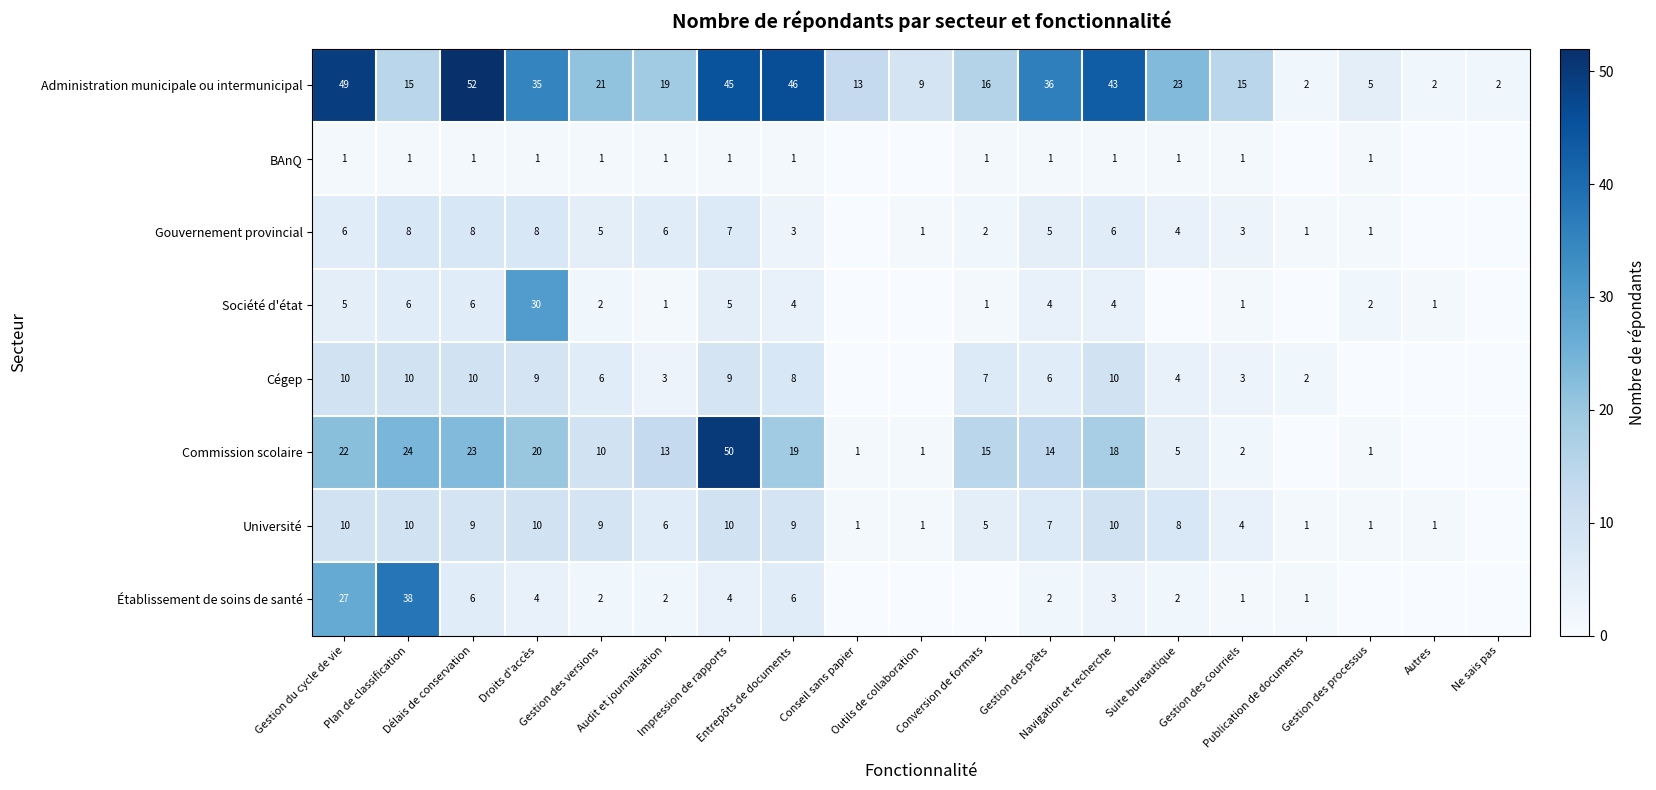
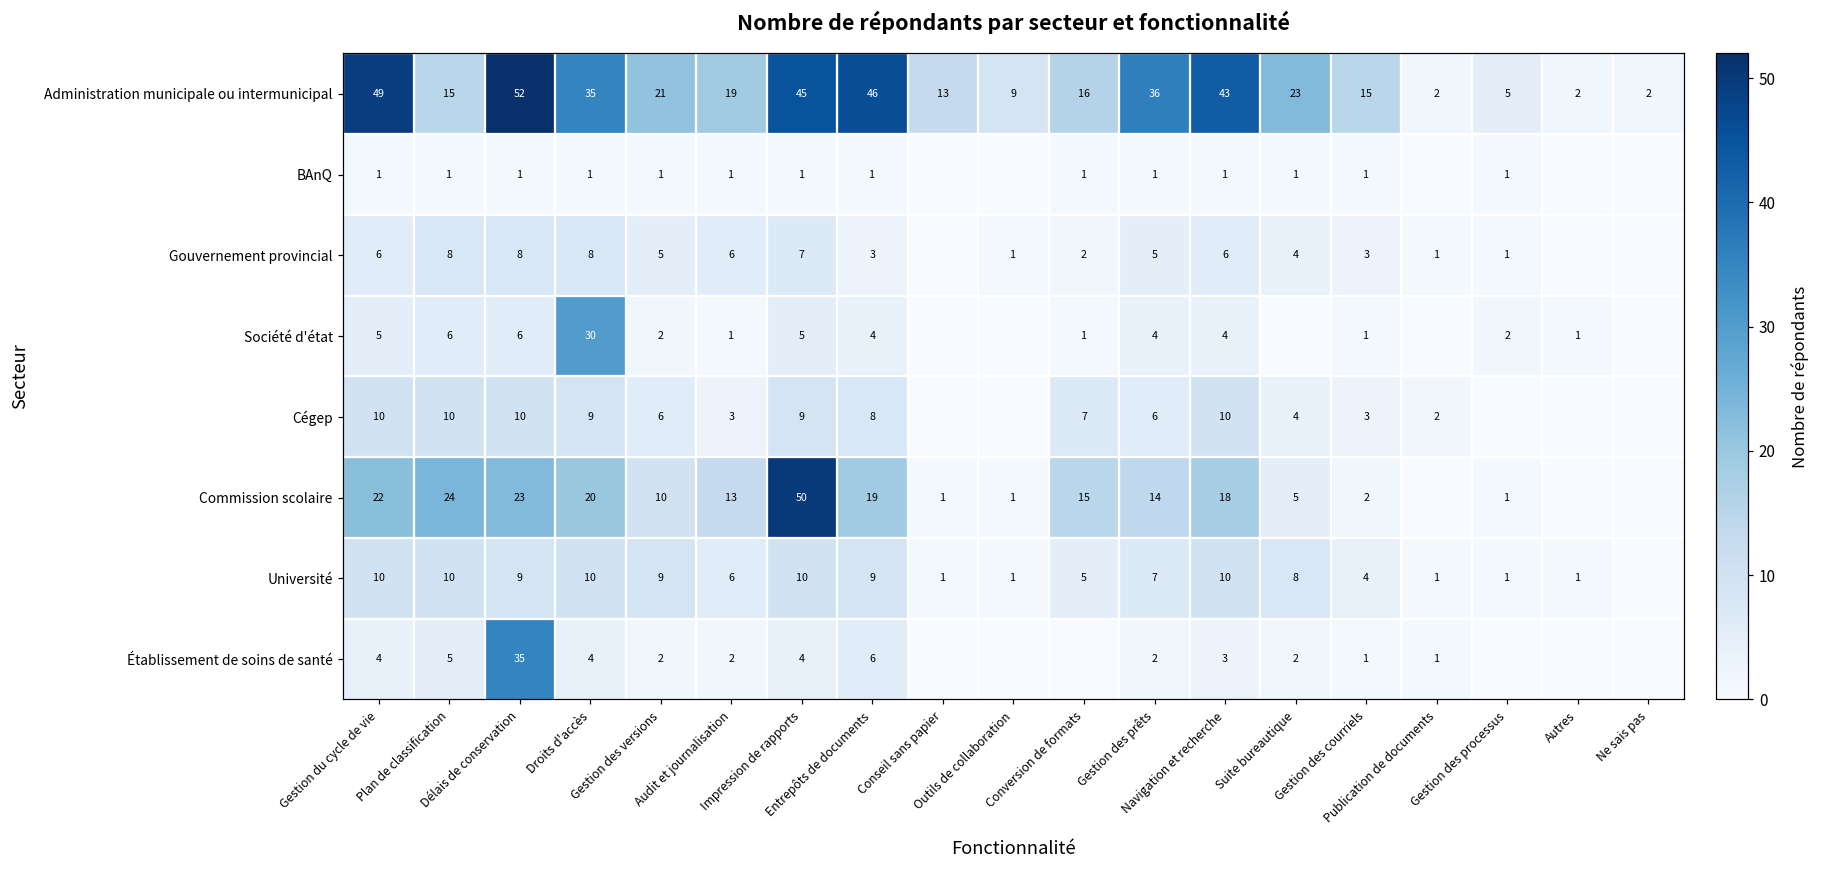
  {
    "Administration municipale ou intermunicipal": {
      "Gestion du cycle de vie": 49,
      "Plan de classification": 15,
      "Délais de conservation": 52,
      "Droits d'accès": 35,
      "Gestion des versions": 21,
      "Audit et journalisation": 19,
      "Impression de rapports": 45,
      "Entrepôts de documents": 46,
      "Conseil sans papier": 13,
      "Outils de collaboration": 9,
      "Conversion de formats": 16,
      "Gestion des prêts": 36,
      "Navigation et recherche": 43,
      "Suite bureautique": 23,
      "Gestion des courriels": 15,
      "Publication de documents": 2,
      "Gestion des processus": 5,
      "Autres": 2,
      "Ne sais pas": 2
    },
    "BAnQ": {
      "Gestion du cycle de vie": 1,
      "Plan de classification": 1,
      "Délais de conservation": 1,
      "Droits d'accès": 1,
      "Gestion des versions": 1,
      "Audit et journalisation": 1,
      "Impression de rapports": 1,
      "Entrepôts de documents": 1,
      "Conversion de formats": 1,
      "Gestion des prêts": 1,
      "Navigation et recherche": 1,
      "Suite bureautique": 1,
      "Gestion des courriels": 1,
      "Gestion des processus": 1
    },
    "Gouvernement provincial": {
      "Gestion du cycle de vie": 6,
      "Plan de classification": 8,
      "Délais de conservation": 8,
      "Droits d'accès": 8,
      "Gestion des versions": 5,
      "Audit et journalisation": 6,
      "Impression de rapports": 7,
      "Entrepôts de documents": 3,
      "Outils de collaboration": 1,
      "Conversion de formats": 2,
      "Gestion des prêts": 5,
      "Navigation et recherche": 6,
      "Suite bureautique": 4,
      "Gestion des courriels": 3,
      "Publication de documents": 1,
      "Gestion des processus": 1
    },
    "Société d'état": {
      "Gestion du cycle de vie": 5,
      "Plan de classification": 6,
      "Délais de conservation": 6,
      "Droits d'accès": 30,
      "Gestion des versions": 2,
      "Audit et journalisation": 1,
      "Impression de rapports": 5,
      "Entrepôts de documents": 4,
      "Conversion de formats": 1,
      "Gestion des prêts": 4,
      "Navigation et recherche": 4,
      "Gestion des courriels": 1,
      "Gestion des processus": 2,
      "Autres": 1
    },
    "Cégep": {
      "Gestion du cycle de vie": 10,
      "Plan de classification": 10,
      "Délais de conservation": 10,
      "Droits d'accès": 9,
      "Gestion des versions": 6,
      "Audit et journalisation": 3,
      "Impression de rapports": 9,
      "Entrepôts de documents": 8,
      "Conversion de formats": 7,
      "Gestion des prêts": 6,
      "Navigation et recherche": 10,
      "Suite bureautique": 4,
      "Gestion des courriels": 3,
      "Publication de documents": 2
    },
    "Commission scolaire": {
      "Gestion du cycle de vie": 22,
      "Plan de classification": 24,
      "Délais de conservation": 23,
      "Droits d'accès": 20,
      "Gestion des versions": 10,
      "Audit et journalisation": 13,
      "Impression de rapports": 50,
      "Entrepôts de documents": 19,
      "Conseil sans papier": 1,
      "Outils de collaboration": 1,
      "Conversion de formats": 15,
      "Gestion des prêts": 14,
      "Navigation et recherche": 18,
      "Suite bureautique": 5,
      "Gestion des courriels": 2,
      "Gestion des processus": 1
    },
    "Université": {
      "Gestion du cycle de vie": 10,
      "Plan de classification": 10,
      "Délais de conservation": 9,
      "Droits d'accès": 10,
      "Gestion des versions": 9,
      "Audit et journalisation": 6,
      "Impression de rapports": 10,
      "Entrepôts de documents": 9,
      "Conseil sans papier": 1,
      "Outils de collaboration": 1,
      "Conversion de formats": 5,
      "Gestion des prêts": 7,
      "Navigation et recherche": 10,
      "Suite bureautique": 8,
      "Gestion des courriels": 4,
      "Publication de documents": 1,
      "Gestion des processus": 1,
      "Autres": 1
    },
    "Établissement de soins de santé": {
-     "Gestion du cycle de vie": 27,
-     "Plan de classification": 38,
-     "Délais de conservation": 6,
+     "Gestion du cycle de vie": 4,
+     "Plan de classification": 5,
+     "Délais de conservation": 35,
      "Droits d'accès": 4,
      "Gestion des versions": 2,
      "Audit et journalisation": 2,
      "Impression de rapports": 4,
      "Entrepôts de documents": 6,
      "Gestion des prêts": 2,
      "Navigation et recherche": 3,
      "Suite bureautique": 2,
      "Gestion des courriels": 1,
      "Publication de documents": 1
    }
  }
